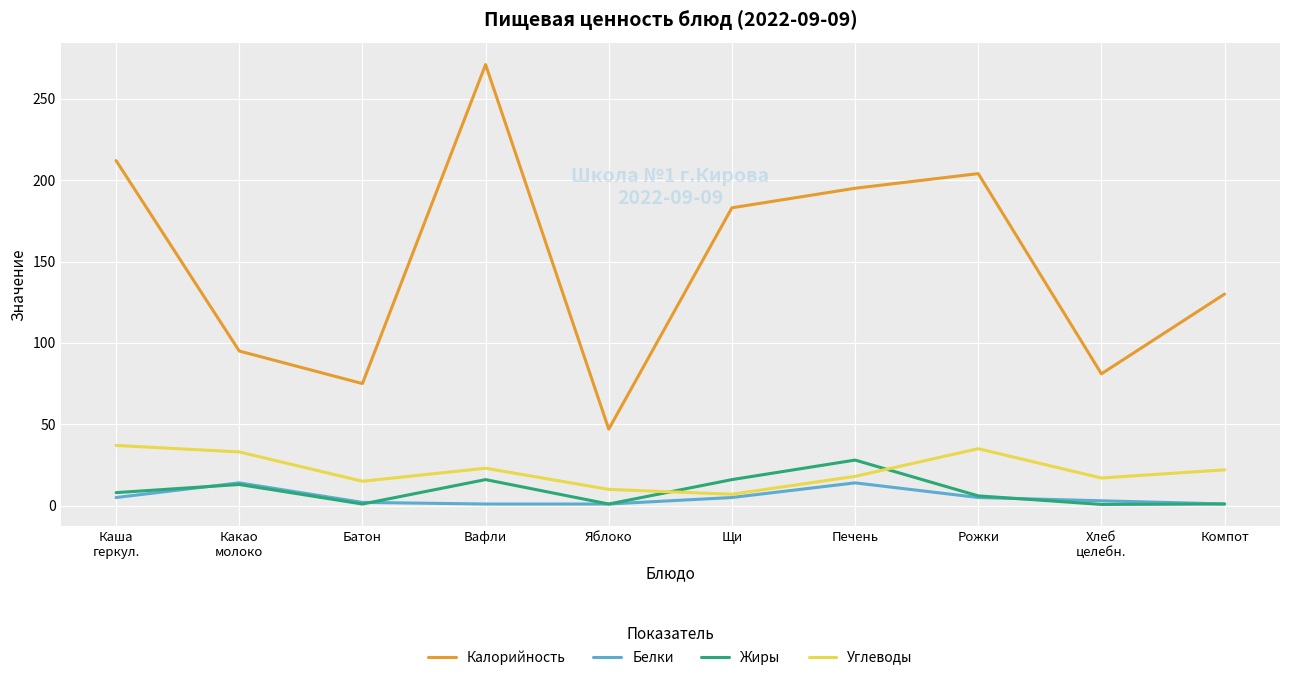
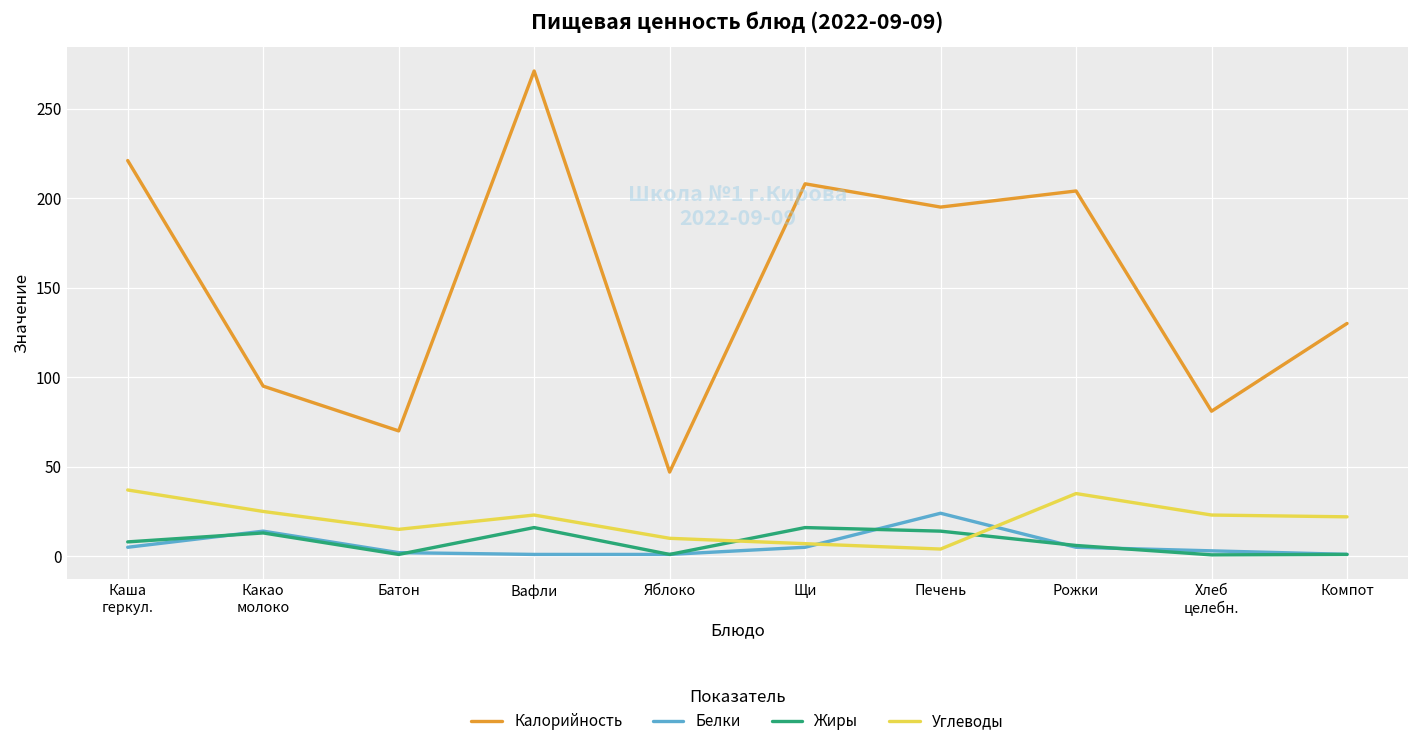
  {
    "Калорийность": {
-     "Каша геркул.": 212,
+     "Каша геркул.": 221,
      "Какао молоко": 95,
-     "Батон": 75,
+     "Батон": 70,
      "Вафли": 271,
      "Яблоко": 47,
-     "Щи": 183,
+     "Щи": 208,
      "Печень": 195,
      "Рожки": 204,
      "Хлеб целебн.": 81,
      "Компот": 130
    },
    "Белки": {
      "Каша геркул.": 5,
      "Вафли": 1,
      "Щи": 5,
-     "Печень": 14,
+     "Печень": 24,
      "Хлеб целебн.": 3
    },
    "Жиры": {
      "Каша геркул.": 8,
      "Вафли": 16,
      "Щи": 16,
-     "Печень": 28,
+     "Печень": 14,
      "Хлеб целебн.": 1
    },
    "Углеводы": {
      "Каша геркул.": 37,
-     "Какао молоко": 33,
+     "Какао молоко": 25,
      "Батон": 15,
      "Вафли": 23,
      "Яблоко": 10,
      "Щи": 7,
-     "Печень": 18,
+     "Печень": 4,
      "Рожки": 35,
-     "Хлеб целебн.": 17,
+     "Хлеб целебн.": 23,
      "Компот": 22
    }
  }
